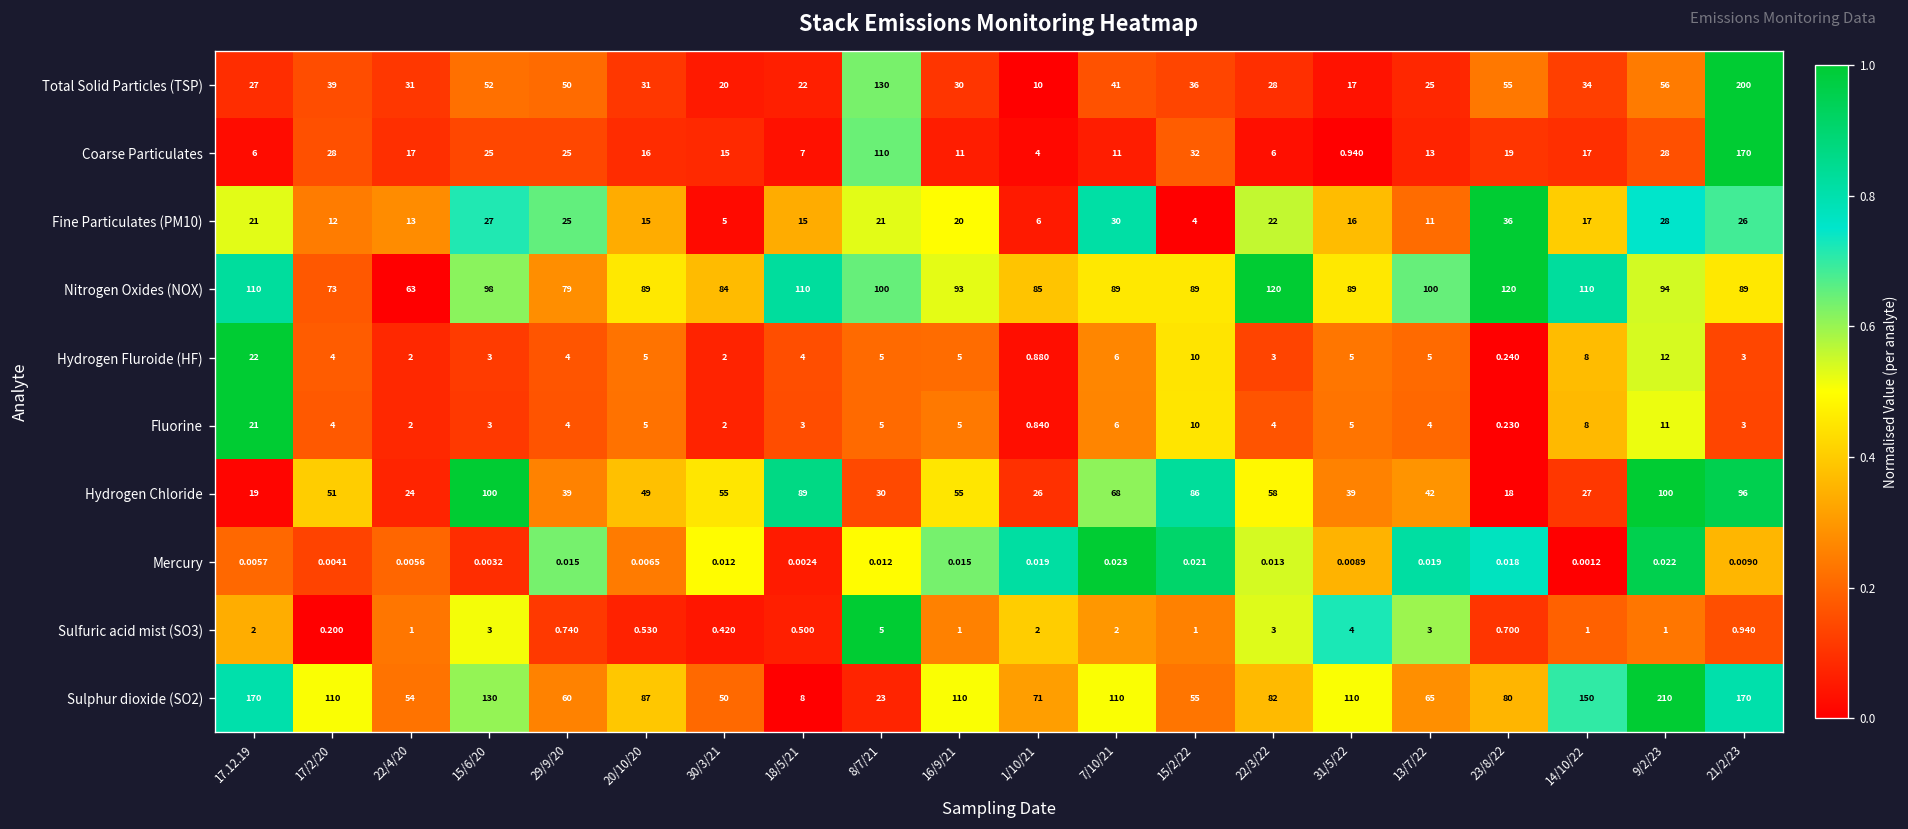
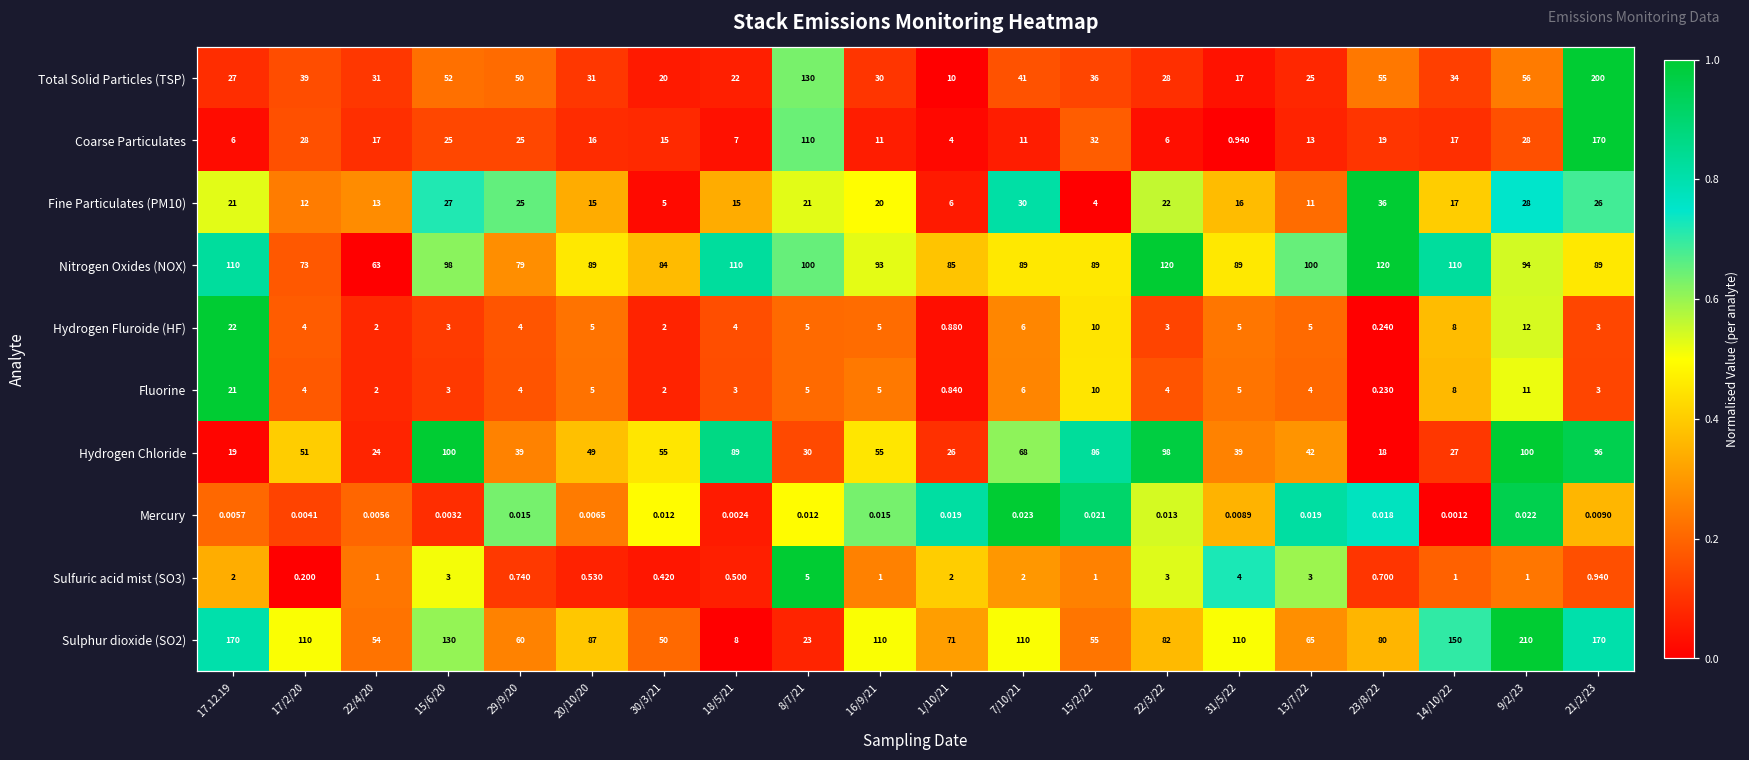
  {
    "Total Solid Particles (TSP)": {
      "17.12.19": 27,
      "17/2/20": 39,
      "22/4/20": 31,
      "15/6/20": 52,
      "29/9/20": 50,
      "20/10/20": 31,
      "30/3/21": 20,
      "18/5/21": 22,
      "8/7/21": 130,
      "16/9/21": 30,
      "1/10/21": 10,
      "7/10/21": 41,
      "15/2/22": 36,
      "22/3/22": 28,
      "31/5/22": 17,
      "13/7/22": 25,
      "23/8/22": 55,
      "14/10/22": 34,
      "9/2/23": 56,
      "21/2/23": 200
    },
    "Coarse Particulates": {
      "17.12.19": 6,
      "17/2/20": 28,
      "22/4/20": 17,
      "15/6/20": 25,
      "29/9/20": 25,
      "20/10/20": 16,
      "30/3/21": 15,
      "18/5/21": 7,
      "8/7/21": 110,
      "16/9/21": 11,
      "1/10/21": 4,
      "7/10/21": 11,
      "15/2/22": 32,
      "22/3/22": 6,
      "31/5/22": 0.940,
      "13/7/22": 13,
      "23/8/22": 19,
      "14/10/22": 17,
      "9/2/23": 28,
      "21/2/23": 170
    },
    "Fine Particulates (PM10)": {
      "17.12.19": 21,
      "17/2/20": 12,
      "22/4/20": 13,
      "15/6/20": 27,
      "29/9/20": 25,
      "20/10/20": 15,
      "30/3/21": 5,
      "18/5/21": 15,
      "8/7/21": 21,
      "16/9/21": 20,
      "1/10/21": 6,
      "7/10/21": 30,
      "15/2/22": 4,
      "22/3/22": 22,
      "31/5/22": 16,
      "13/7/22": 11,
      "23/8/22": 36,
      "14/10/22": 17,
      "9/2/23": 28,
      "21/2/23": 26
    },
    "Nitrogen Oxides (NOX)": {
      "17.12.19": 110,
      "17/2/20": 73,
      "22/4/20": 63,
      "15/6/20": 98,
      "29/9/20": 79,
      "20/10/20": 89,
      "30/3/21": 84,
      "18/5/21": 110,
      "8/7/21": 100,
      "16/9/21": 93,
      "1/10/21": 85,
      "7/10/21": 89,
      "15/2/22": 89,
      "22/3/22": 120,
      "31/5/22": 89,
      "13/7/22": 100,
      "23/8/22": 120,
      "14/10/22": 110,
      "9/2/23": 94,
      "21/2/23": 89
    },
    "Hydrogen Fluroide (HF)": {
      "17.12.19": 22,
      "17/2/20": 4,
      "22/4/20": 2,
      "15/6/20": 3,
      "29/9/20": 4,
      "20/10/20": 5,
      "30/3/21": 2,
      "18/5/21": 4,
      "8/7/21": 5,
      "16/9/21": 5,
      "1/10/21": 0.880,
      "7/10/21": 6,
      "15/2/22": 10,
      "22/3/22": 3,
      "31/5/22": 5,
      "13/7/22": 5,
      "23/8/22": 0.240,
      "14/10/22": 8,
      "9/2/23": 12,
      "21/2/23": 3
    },
    "Fluorine": {
      "17.12.19": 21,
      "17/2/20": 4,
      "22/4/20": 2,
      "15/6/20": 3,
      "29/9/20": 4,
      "20/10/20": 5,
      "30/3/21": 2,
      "18/5/21": 3,
      "8/7/21": 5,
      "16/9/21": 5,
      "1/10/21": 0.840,
      "7/10/21": 6,
      "15/2/22": 10,
      "22/3/22": 4,
      "31/5/22": 5,
      "13/7/22": 4,
      "23/8/22": 0.230,
      "14/10/22": 8,
      "9/2/23": 11,
      "21/2/23": 3
    },
    "Hydrogen Chloride": {
      "17.12.19": 19,
      "17/2/20": 51,
      "22/4/20": 24,
      "15/6/20": 100,
      "29/9/20": 39,
      "20/10/20": 49,
      "30/3/21": 55,
      "18/5/21": 89,
      "8/7/21": 30,
      "16/9/21": 55,
      "1/10/21": 26,
      "7/10/21": 68,
      "15/2/22": 86,
-     "22/3/22": 58,
+     "22/3/22": 98,
      "31/5/22": 39,
      "13/7/22": 42,
      "23/8/22": 18,
      "14/10/22": 27,
      "9/2/23": 100,
      "21/2/23": 96
    },
    "Mercury": {
      "17.12.19": 0.0057,
      "17/2/20": 0.0041,
      "22/4/20": 0.0056,
      "15/6/20": 0.0032,
      "29/9/20": 0.015,
      "20/10/20": 0.0065,
      "30/3/21": 0.012,
      "18/5/21": 0.0024,
      "8/7/21": 0.012,
      "16/9/21": 0.015,
      "1/10/21": 0.019,
      "7/10/21": 0.023,
      "15/2/22": 0.021,
      "22/3/22": 0.013,
      "31/5/22": 0.0089,
      "13/7/22": 0.019,
      "23/8/22": 0.018,
      "14/10/22": 0.0012,
      "9/2/23": 0.022,
      "21/2/23": 0.0090
    },
    "Sulfuric acid mist (SO3)": {
      "17.12.19": 2,
      "17/2/20": 0.200,
      "22/4/20": 1,
      "15/6/20": 3,
      "29/9/20": 0.740,
      "20/10/20": 0.530,
      "30/3/21": 0.420,
      "18/5/21": 0.500,
      "8/7/21": 5,
      "16/9/21": 1,
      "1/10/21": 2,
      "7/10/21": 2,
      "15/2/22": 1,
      "22/3/22": 3,
      "31/5/22": 4,
      "13/7/22": 3,
      "23/8/22": 0.700,
      "14/10/22": 1,
      "9/2/23": 1,
      "21/2/23": 0.940
    },
    "Sulphur dioxide (SO2)": {
      "17.12.19": 170,
      "17/2/20": 110,
      "22/4/20": 54,
      "15/6/20": 130,
      "29/9/20": 60,
      "20/10/20": 87,
      "30/3/21": 50,
      "18/5/21": 8,
      "8/7/21": 23,
      "16/9/21": 110,
      "1/10/21": 71,
      "7/10/21": 110,
      "15/2/22": 55,
      "22/3/22": 82,
      "31/5/22": 110,
      "13/7/22": 65,
      "23/8/22": 80,
      "14/10/22": 150,
      "9/2/23": 210,
      "21/2/23": 170
    }
  }
